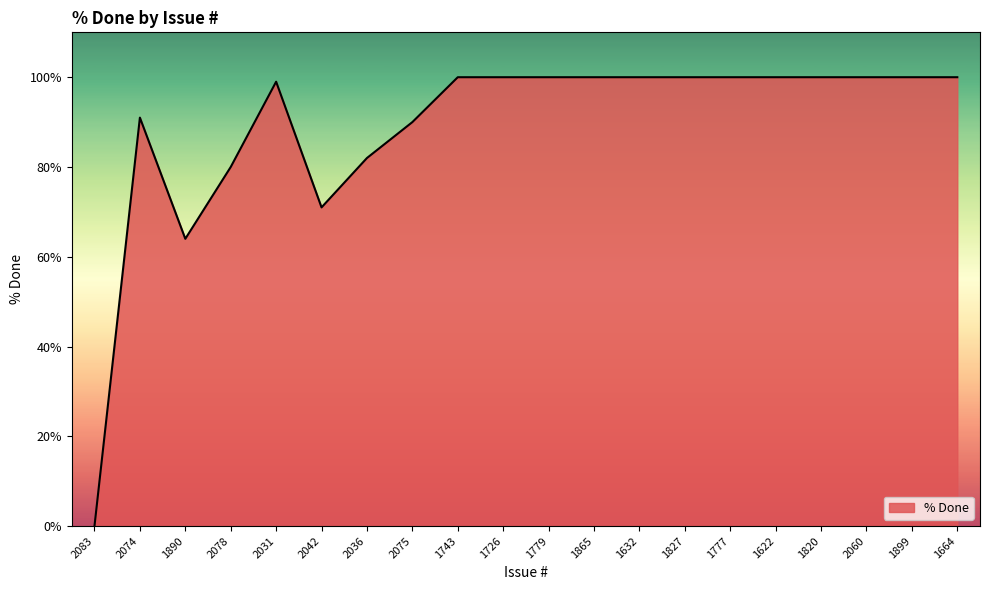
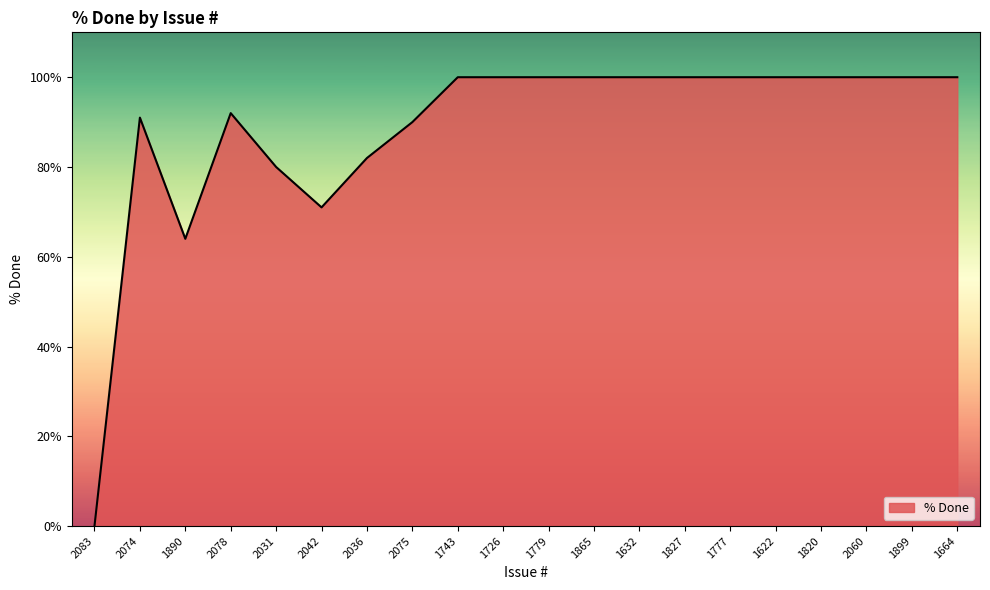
  {
    "2083": "0%",
    "2074": "91%",
    "1890": "64%",
-   "2078": "80%",
-   "2031": "99%",
+   "2078": "92%",
+   "2031": "80%",
    "2042": "71%",
    "2036": "82%",
    "2075": "90%",
    "1743": "100%",
    "1726": "100%",
    "1779": "100%",
    "1865": "100%",
    "1632": "100%",
    "1827": "100%",
    "1777": "100%",
    "1622": "100%",
    "1820": "100%",
    "2060": "100%",
    "1899": "100%",
    "1664": "100%"
  }
